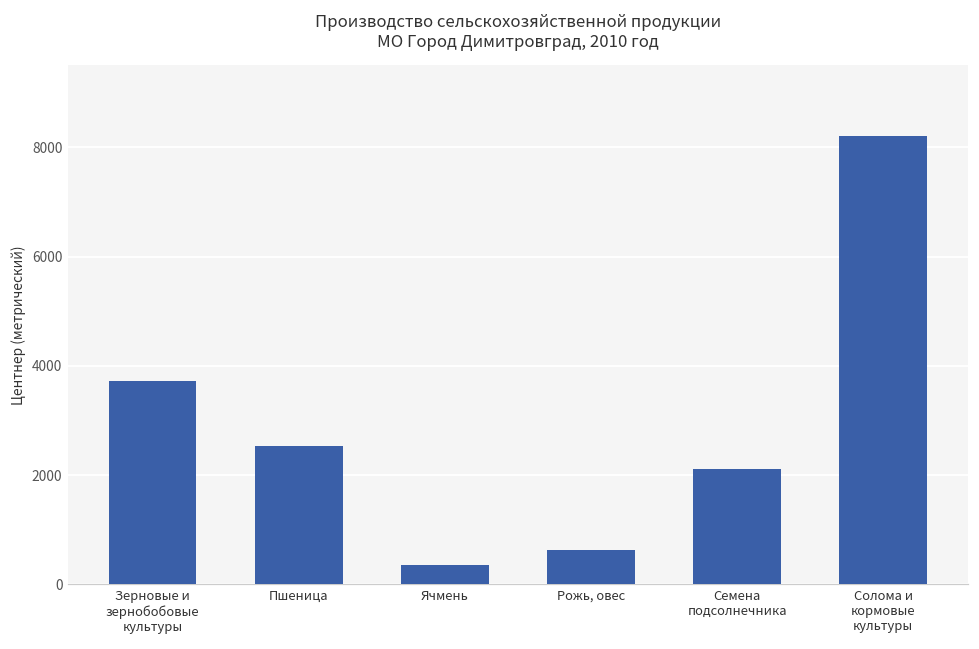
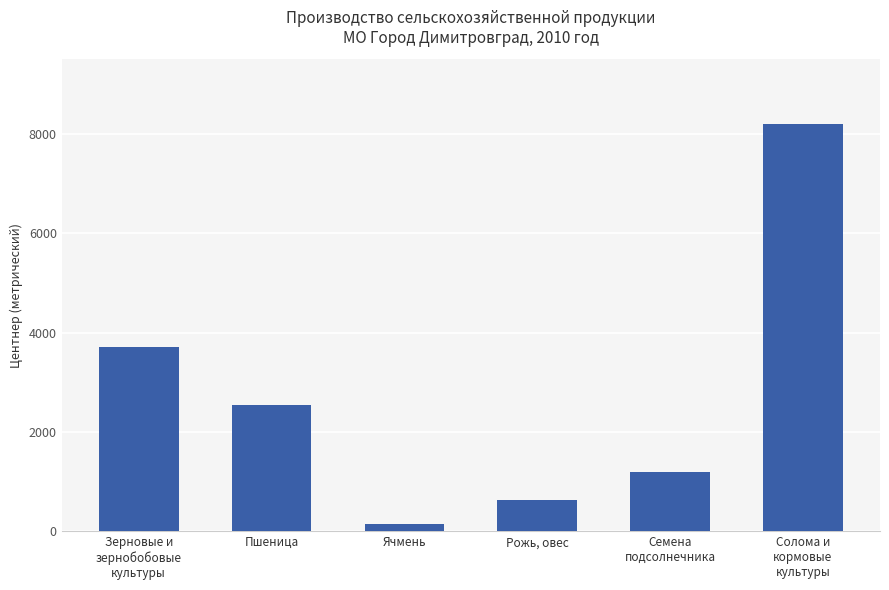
  {
    "Зерновые и зернобобовые культуры": 3700,
    "Пшеница": 2500,
-   "Ячмень": 400,
+   "Ячмень": 100,
    "Рожь, овес": 600,
-   "Семена подсолнечника": 2100,
+   "Семена подсолнечника": 1200,
    "Солома и кормовые культуры": 8200
  }
